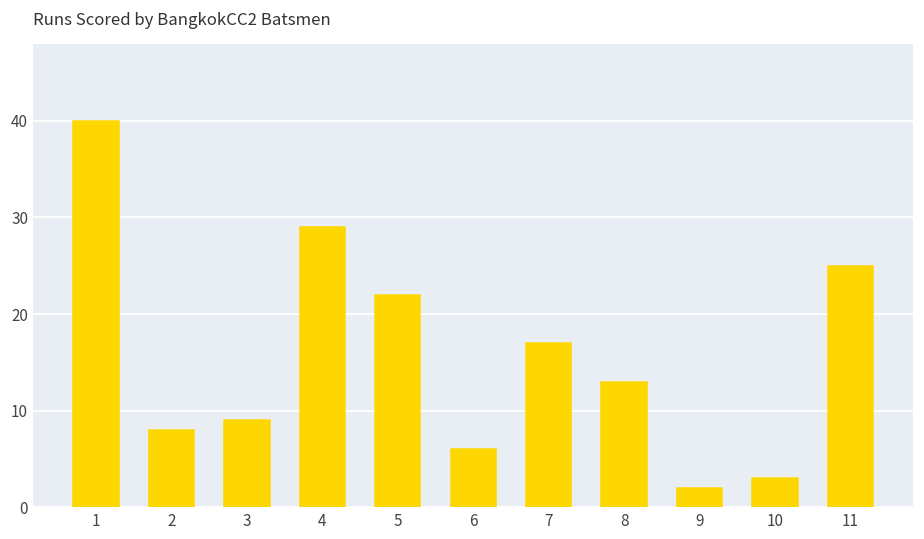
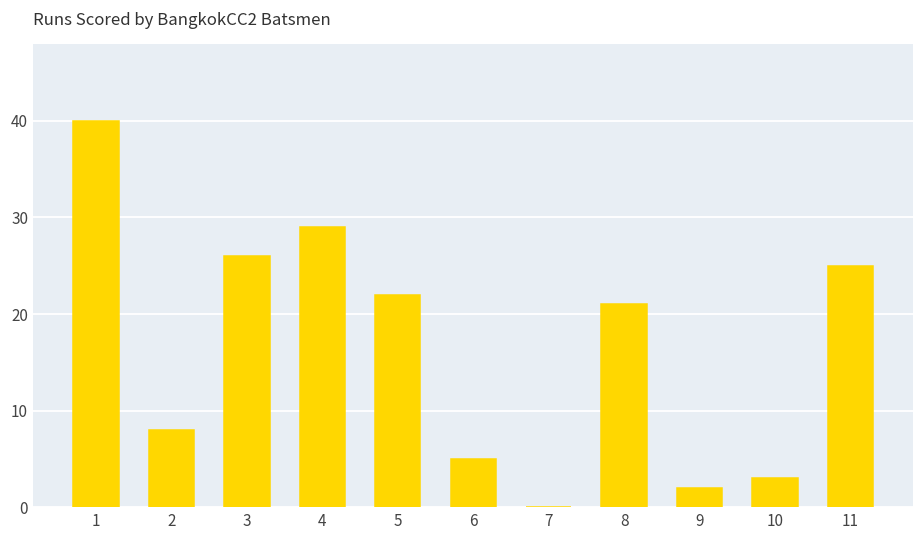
  {
    "1": 40,
    "2": 8,
-   "3": 9,
+   "3": 26,
    "4": 29,
    "5": 22,
-   "6": 6,
-   "7": 17,
-   "8": 13,
+   "6": 5,
+   "7": 0,
+   "8": 21,
    "9": 2,
    "10": 3,
    "11": 25
  }
